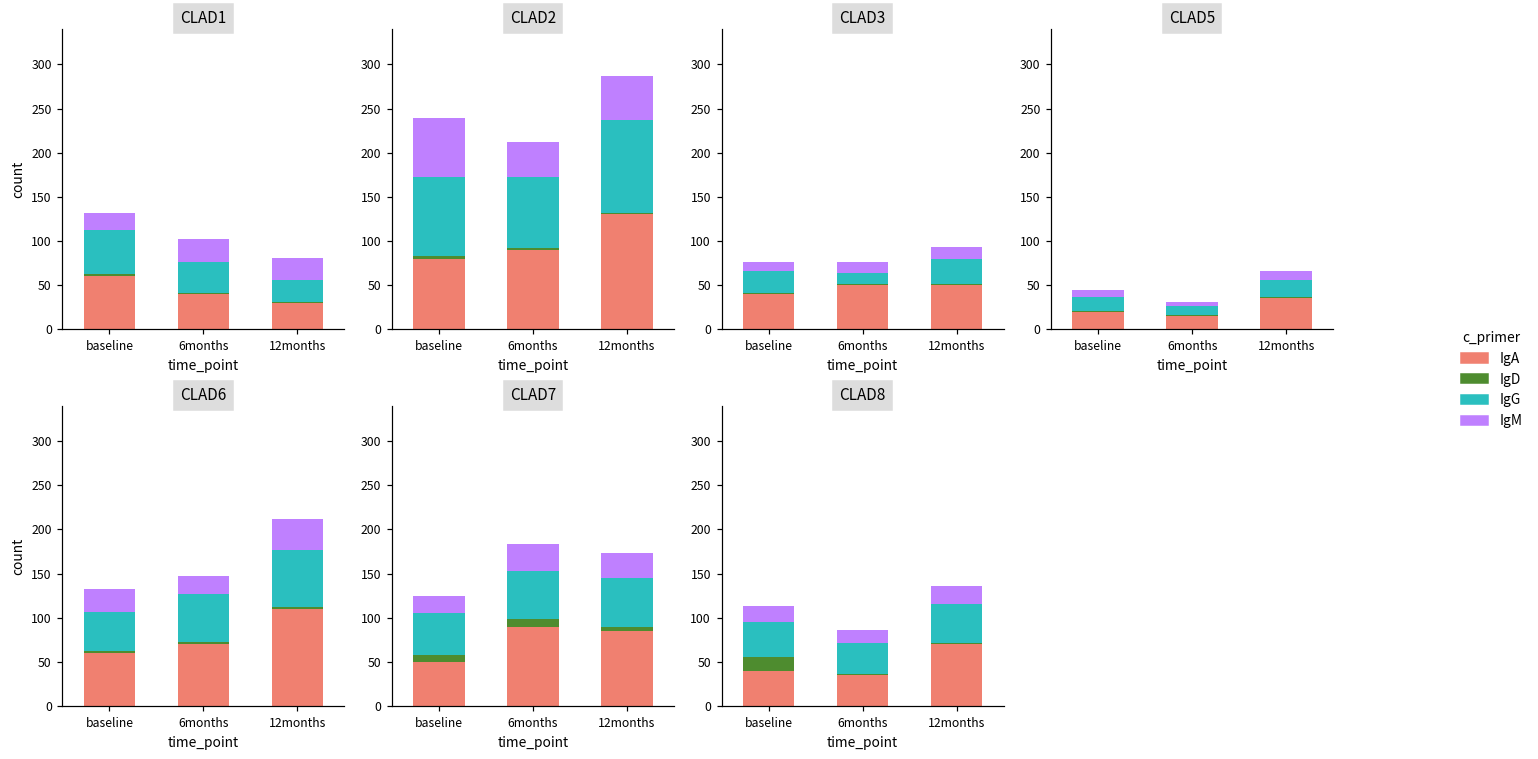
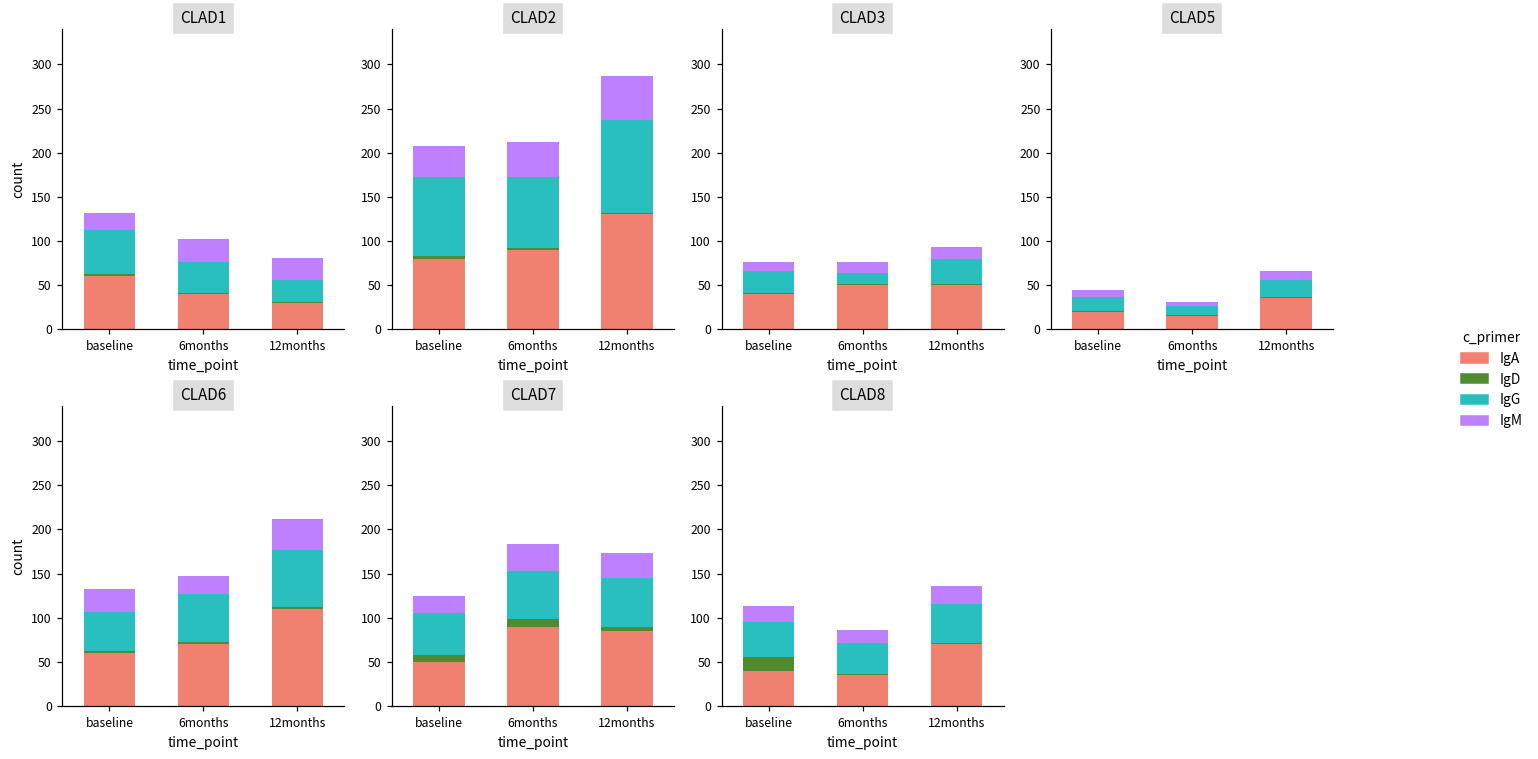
  {
    "CLAD1": {
      "IgA": {
        "baseline": 60,
        "6months": 40,
        "12months": 30
      },
      "IgG": {
        "baseline": 50,
        "6months": 40,
        "12months": 30
      },
      "IgM": {
        "baseline": 20,
        "6months": 30,
        "12months": 30
      }
    },
    "CLAD2": {
      "IgA": {
        "baseline": 80,
        "6months": 90,
        "12months": 130
      },
      "IgG": {
        "baseline": 90,
        "6months": 80,
        "12months": 110
      },
      "IgM": {
-       "baseline": 70,
+       "baseline": 40,
        "6months": 40,
        "12months": 50
      }
    },
    "CLAD3": {
      "IgA": {
        "baseline": 40,
        "6months": 50,
        "12months": 50
      },
      "IgG": {
        "baseline": 30,
        "6months": 10,
        "12months": 30
      },
      "IgM": {
        "baseline": 10,
        "6months": 10,
        "12months": 10
      }
    },
    "CLAD5": {
      "IgA": {
        "baseline": 20,
        "6months": 20,
        "12months": 40
      },
      "IgG": {
        "baseline": 20,
        "6months": 10,
        "12months": 20
      },
      "IgM": {
        "baseline": 10,
        "6months": 10,
        "12months": 10
      }
    },
    "CLAD6": {
      "IgA": {
        "baseline": 60,
        "6months": 70,
        "12months": 110
      },
      "IgG": {
        "baseline": 50,
        "6months": 60,
        "12months": 70
      },
      "IgM": {
        "baseline": 30,
        "6months": 20,
        "12months": 40
      }
    },
    "CLAD7": {
      "IgA": {
        "baseline": 50,
        "6months": 90,
        "12months": 90
      },
      "IgD": {
        "baseline": 10,
        "6months": 10,
        "12months": 10
      },
      "IgG": {
        "baseline": 50,
        "6months": 60,
        "12months": 60
      },
      "IgM": {
        "baseline": 20,
        "6months": 30,
        "12months": 30
      }
    },
    "CLAD8": {
      "IgA": {
        "baseline": 40,
        "6months": 40,
        "12months": 70
      },
      "IgD": {
        "baseline": 20
      },
      "IgG": {
        "baseline": 40,
        "6months": 40,
        "12months": 50
      },
      "IgM": {
        "baseline": 20,
        "6months": 20,
        "12months": 20
      }
    }
  }
